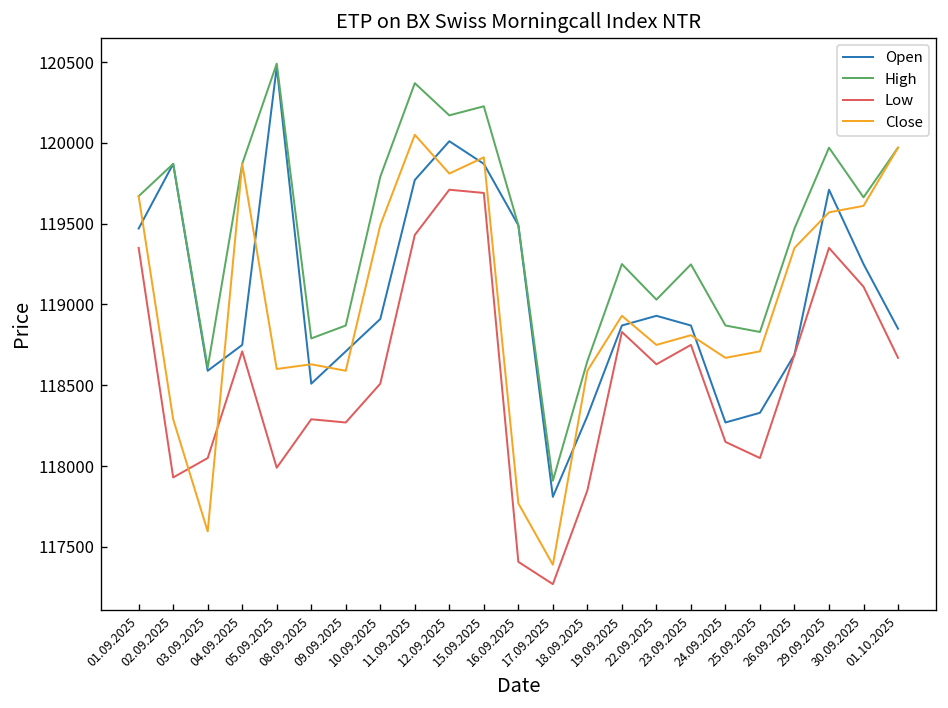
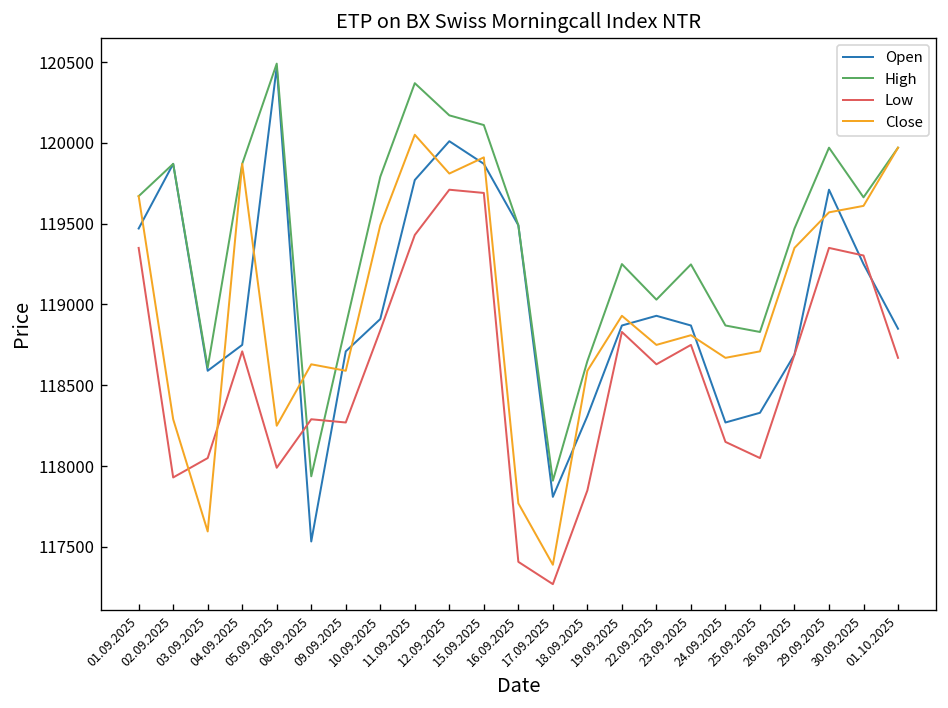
  {
    "Open": {
      "01.09.2025": 119470,
      "03.09.2025": 118590,
      "04.09.2025": 118750,
      "05.09.2025": 120470,
-     "08.09.2025": 118510,
+     "08.09.2025": 117530,
      "09.09.2025": 118710,
      "10.09.2025": 118910,
      "11.09.2025": 119770,
      "12.09.2025": 120010,
      "15.09.2025": 119870,
      "17.09.2025": 117810,
      "18.09.2025": 118310,
      "19.09.2025": 118870,
      "22.09.2025": 118930,
      "23.09.2025": 118870,
      "24.09.2025": 118270,
      "25.09.2025": 118330,
      "29.09.2025": 119710,
      "30.09.2025": 119250,
      "01.10.2025": 118850
    },
    "High": {
      "03.09.2025": 118610,
      "05.09.2025": 120490,
-     "08.09.2025": 118790,
+     "08.09.2025": 117940,
      "09.09.2025": 118870,
      "10.09.2025": 119790,
      "11.09.2025": 120370,
      "12.09.2025": 120170,
-     "15.09.2025": 120230,
+     "15.09.2025": 120110,
      "17.09.2025": 117910,
      "18.09.2025": 118650,
      "19.09.2025": 119250,
      "22.09.2025": 119030,
      "23.09.2025": 119250,
      "24.09.2025": 118870,
      "25.09.2025": 118830,
      "26.09.2025": 119470,
      "29.09.2025": 119970,
      "30.09.2025": 119660
    },
    "Low": {
      "01.09.2025": 119350,
      "02.09.2025": 117930,
      "03.09.2025": 118050,
      "04.09.2025": 118710,
      "05.09.2025": 117990,
      "08.09.2025": 118290,
      "09.09.2025": 118270,
-     "10.09.2025": 118510,
+     "10.09.2025": 118840,
      "11.09.2025": 119430,
      "12.09.2025": 119710,
      "15.09.2025": 119690,
      "16.09.2025": 117410,
      "17.09.2025": 117270,
      "18.09.2025": 117850,
      "19.09.2025": 118830,
      "22.09.2025": 118630,
      "23.09.2025": 118750,
      "24.09.2025": 118150,
      "25.09.2025": 118050,
      "29.09.2025": 119350,
-     "30.09.2025": 119110,
+     "30.09.2025": 119300,
      "01.10.2025": 118670
    },
    "Close": {
      "02.09.2025": 118290,
      "03.09.2025": 117600,
-     "05.09.2025": 118600,
+     "05.09.2025": 118250,
      "08.09.2025": 118630,
      "09.09.2025": 118590,
      "10.09.2025": 119490,
      "11.09.2025": 120050,
      "12.09.2025": 119810,
      "15.09.2025": 119910,
      "16.09.2025": 117770,
      "17.09.2025": 117390,
      "18.09.2025": 118590,
      "19.09.2025": 118930,
      "22.09.2025": 118750,
      "23.09.2025": 118810,
      "24.09.2025": 118670,
      "25.09.2025": 118710,
      "26.09.2025": 119350,
      "29.09.2025": 119570,
      "30.09.2025": 119610
    }
  }
